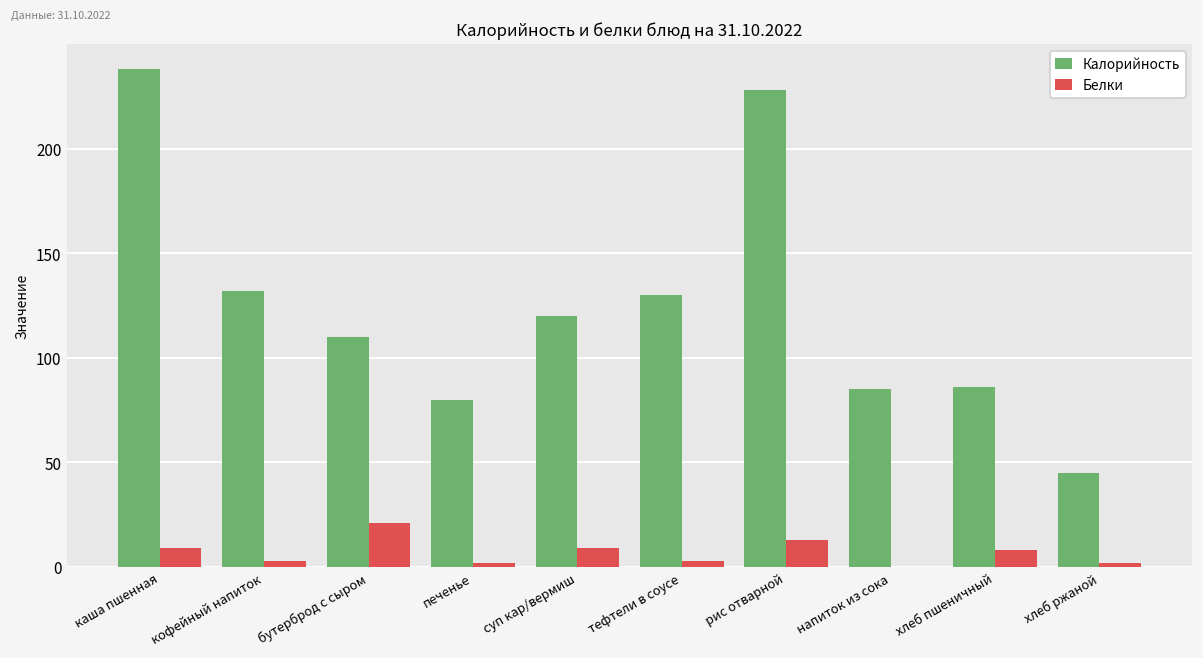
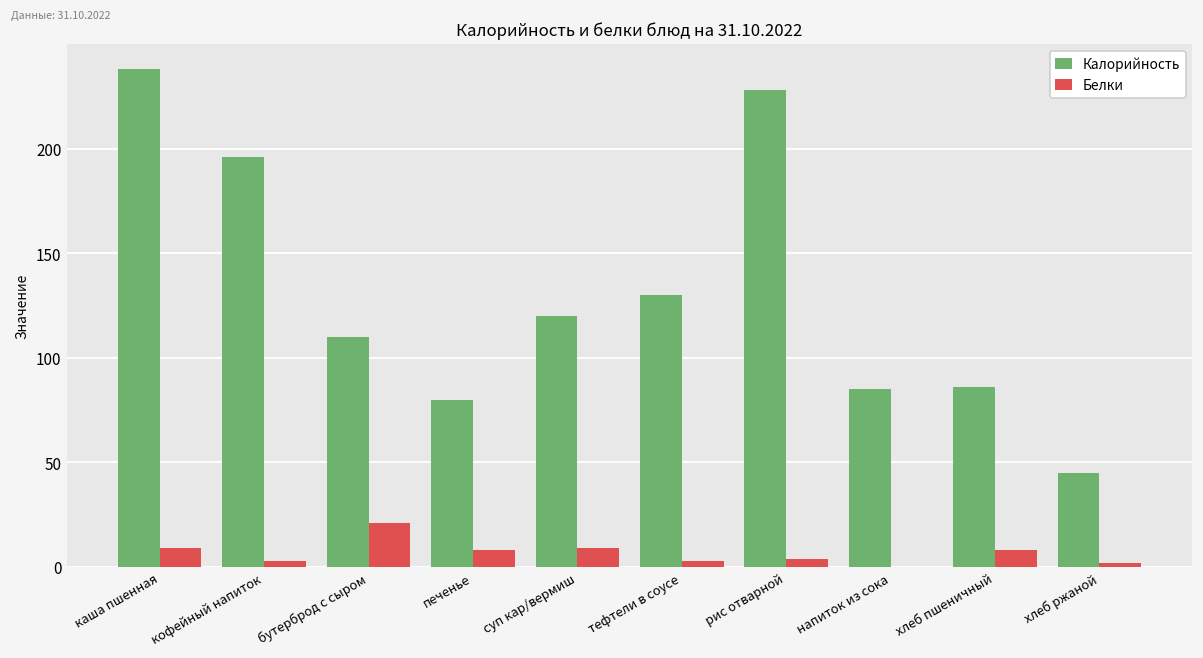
  {
    "Калорийность": {
      "каша пшенная": 238,
-     "кофейный напиток": 132,
+     "кофейный напиток": 196,
      "бутерброд с сыром": 110,
      "печенье": 80,
      "суп кар/вермиш": 120,
      "тефтели в соусе": 130,
      "рис отварной": 228,
      "напиток из сока": 85,
      "хлеб пшеничный": 86,
      "хлеб ржаной": 45
    },
    "Белки": {
      "каша пшенная": 9,
      "кофейный напиток": 3,
      "бутерброд с сыром": 21,
-     "печенье": 2,
+     "печенье": 8,
      "суп кар/вермиш": 9,
      "тефтели в соусе": 3,
-     "рис отварной": 13,
+     "рис отварной": 4,
      "напиток из сока": 0,
      "хлеб пшеничный": 8,
      "хлеб ржаной": 2
    }
  }
